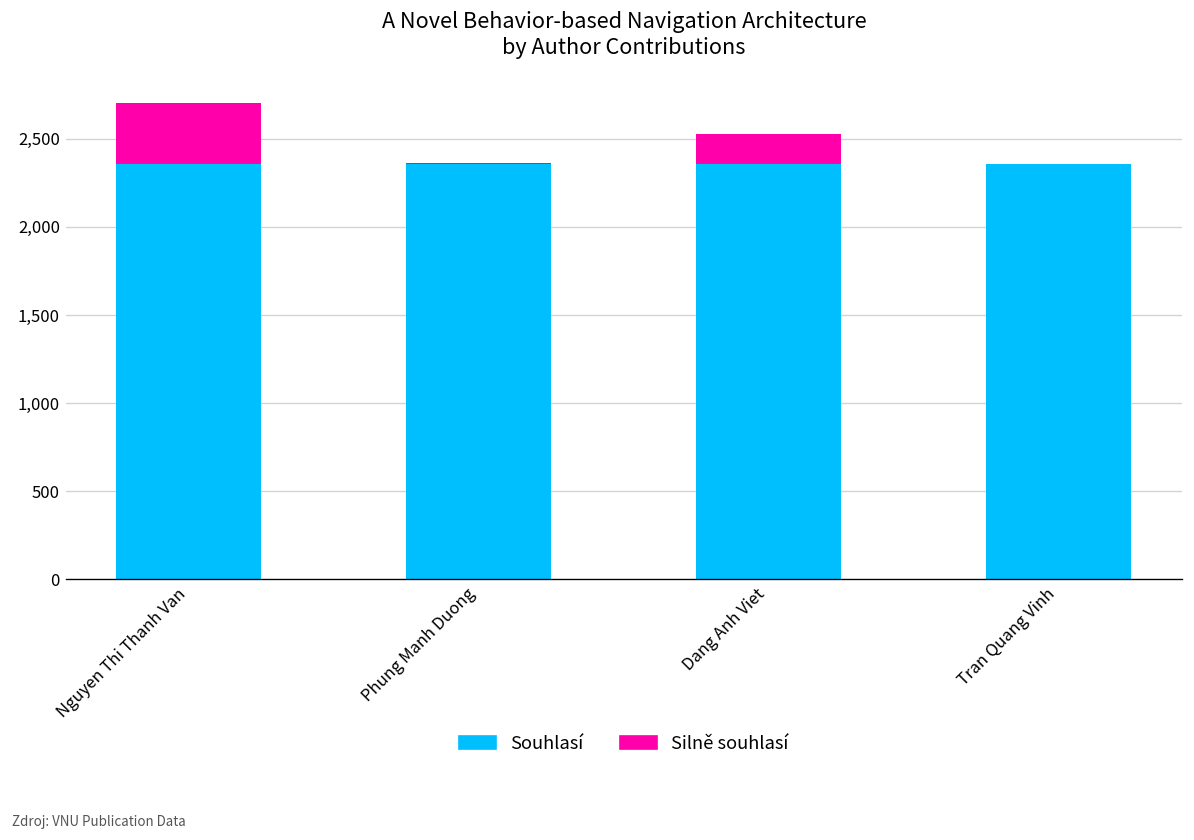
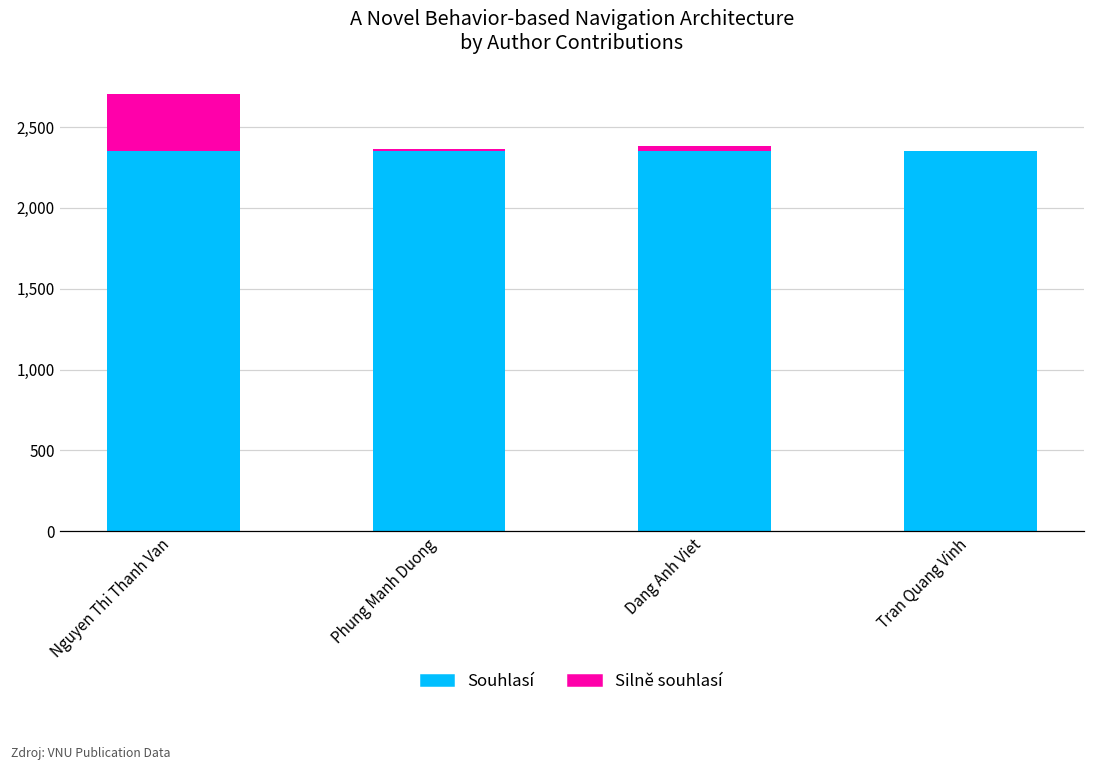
  {
    "Souhlasí": {
      "Nguyen Thi Thanh Van": "2,350",
      "Phung Manh Duong": "2,350",
      "Dang Anh Viet": "2,350",
      "Tran Quang Vinh": "2,350"
    },
    "Silně souhlasí": {
      "Nguyen Thi Thanh Van": "350",
-     "Dang Anh Viet": "170"
+     "Dang Anh Viet": "30"
    }
  }
